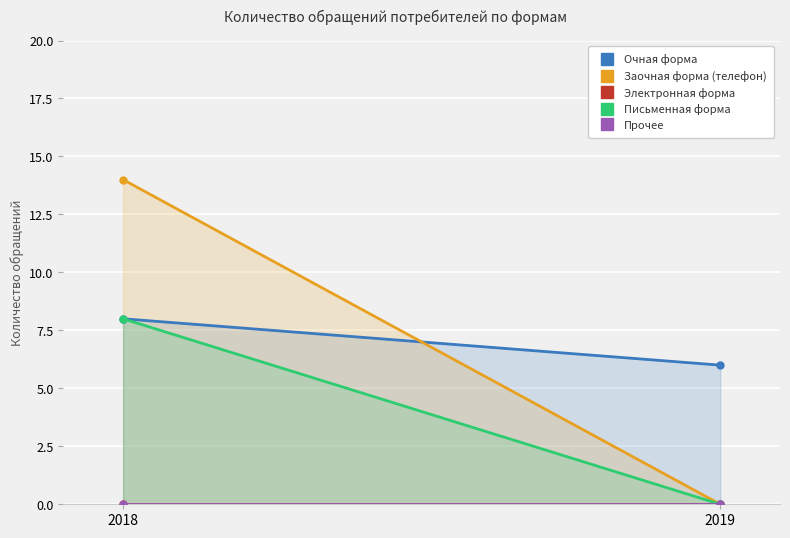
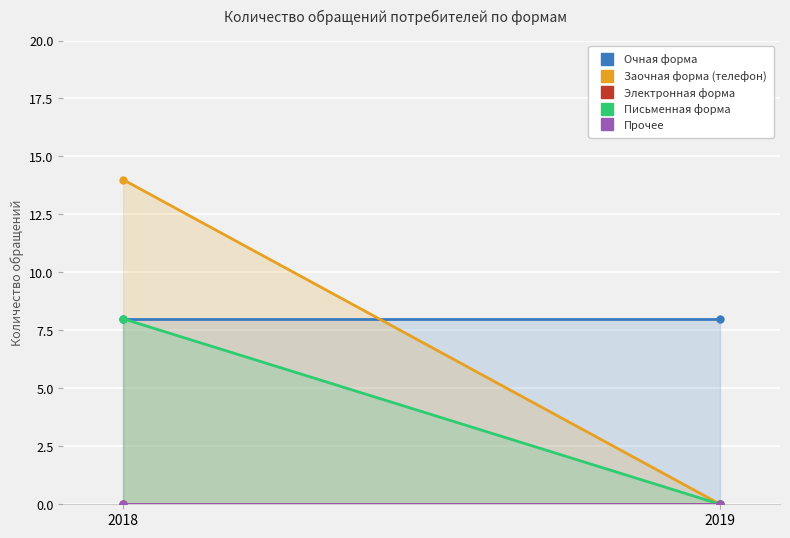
  {
    "Очная форма": {
-     "2019": 6
+     "2019": 8
    },
    "Заочная форма (телефон)": {
      "2018": 14
    },
    "Прочее": {
      "2018": 0
    }
  }
